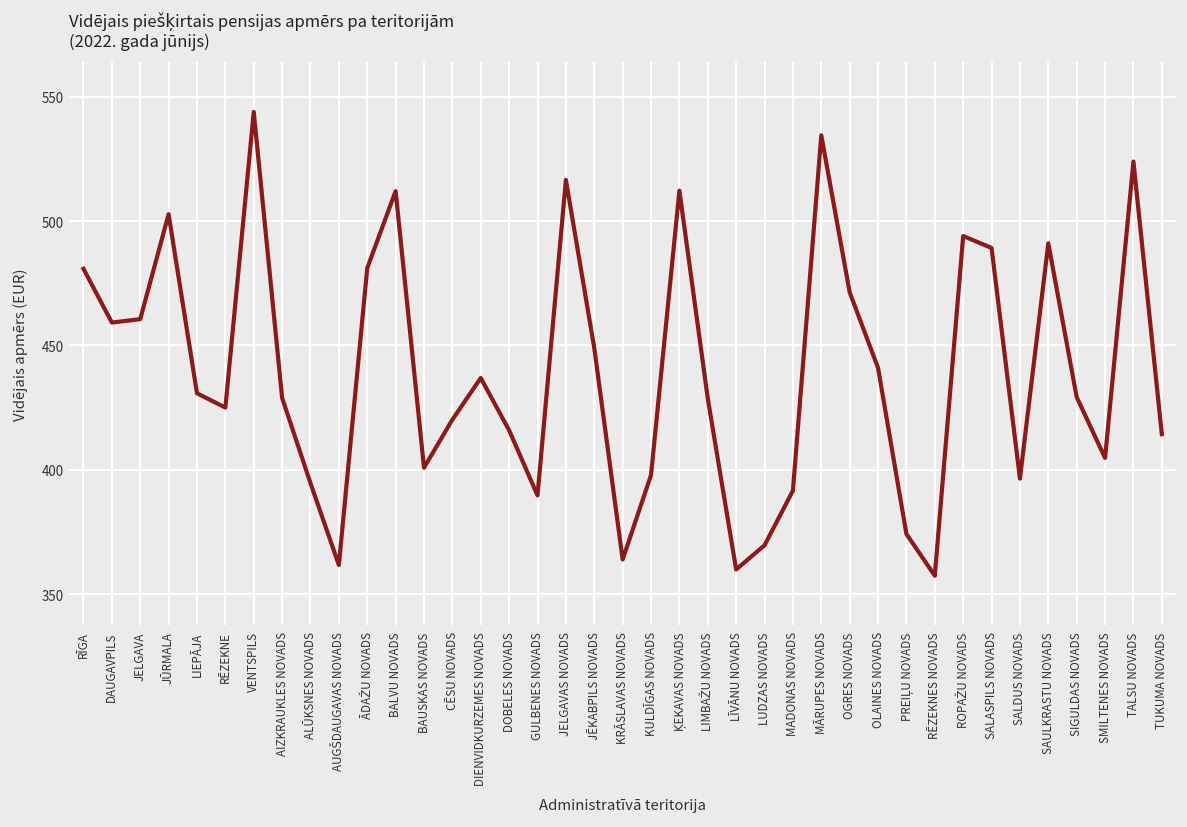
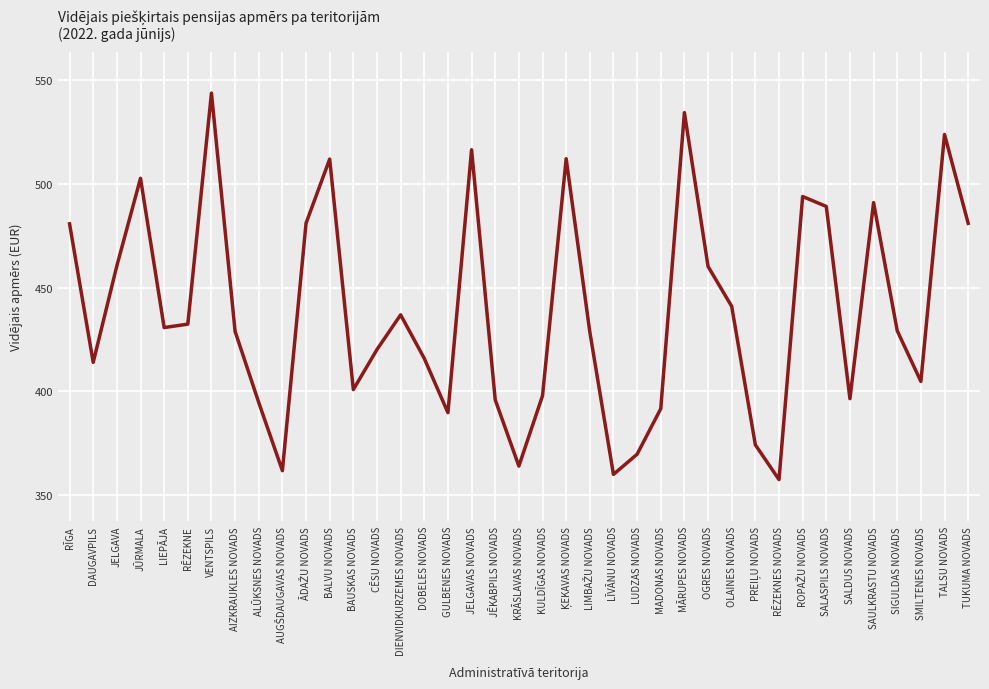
  {
    "RĪGA": 481,
-   "DAUGAVPILS": 459,
+   "DAUGAVPILS": 414,
    "JELGAVA": 461,
    "JŪRMALA": 503,
    "LIEPĀJA": 431,
-   "RĒZEKNE": 425,
+   "RĒZEKNE": 432,
    "VENTSPILS": 544,
    "AIZKRAUKLES NOVADS": 429,
    "ALŪKSNES NOVADS": 395,
    "AUGŠDAUGAVAS NOVADS": 362,
    "ĀDAŽU NOVADS": 481,
    "BALVU NOVADS": 512,
    "BAUSKAS NOVADS": 401,
    "CĒSU NOVADS": 420,
    "DIENVIDKURZEMES NOVADS": 437,
    "DOBELES NOVADS": 416,
    "GULBENES NOVADS": 390,
    "JELGAVAS NOVADS": 517,
-   "JĒKABPILS NOVADS": 449,
+   "JĒKABPILS NOVADS": 396,
    "KRĀSLAVAS NOVADS": 364,
    "KULDĪGAS NOVADS": 398,
    "ĶEKAVAS NOVADS": 512,
    "LIMBAŽU NOVADS": 429,
    "LĪVĀNU NOVADS": 360,
    "LUDZAS NOVADS": 370,
    "MADONAS NOVADS": 392,
    "MĀRUPES NOVADS": 535,
-   "OGRES NOVADS": 471,
+   "OGRES NOVADS": 460,
    "OLAINES NOVADS": 441,
    "PREIĻU NOVADS": 374,
    "RĒZEKNES NOVADS": 357,
    "ROPAŽU NOVADS": 494,
    "SALASPILS NOVADS": 489,
    "SALDUS NOVADS": 396,
    "SAULKRASTU NOVADS": 491,
    "SIGULDAS NOVADS": 429,
    "SMILTENES NOVADS": 405,
    "TALSU NOVADS": 524,
-   "TUKUMA NOVADS": 414
+   "TUKUMA NOVADS": 481
  }
